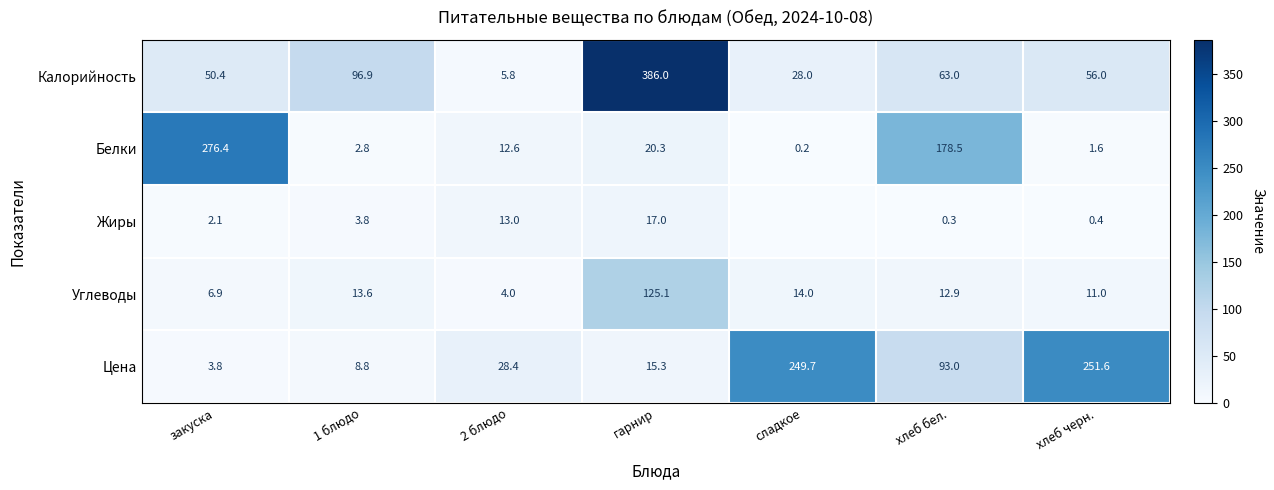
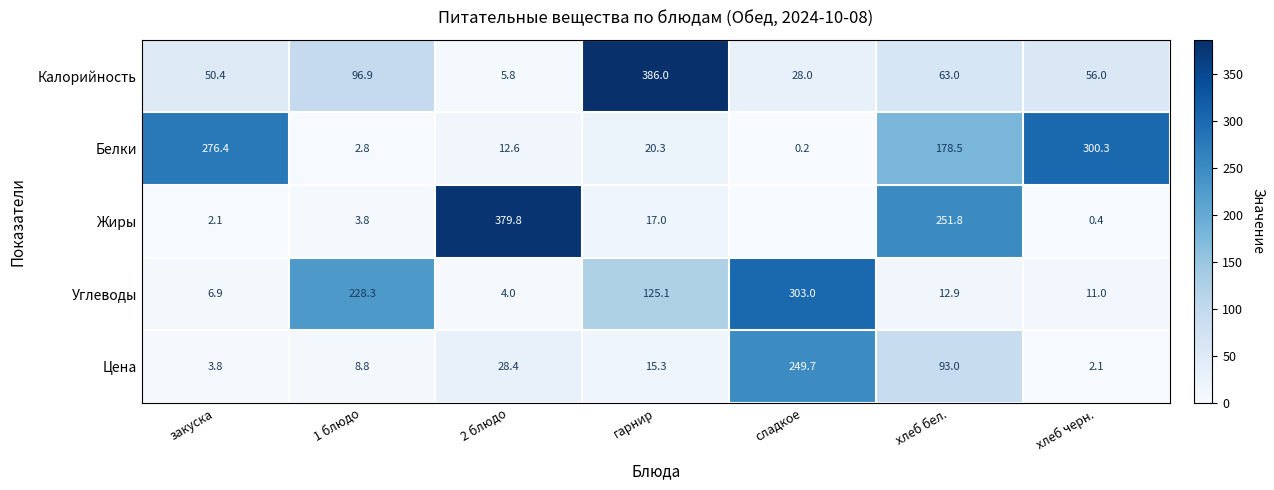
  {
    "Калорийность": {
      "закуска": 50.4,
      "1 блюдо": 96.9,
      "2 блюдо": 5.8,
      "гарнир": 386.0,
      "сладкое": 28.0,
      "хлеб бел.": 63.0,
      "хлеб черн.": 56.0
    },
    "Белки": {
      "закуска": 276.4,
      "1 блюдо": 2.8,
      "2 блюдо": 12.6,
      "гарнир": 20.3,
      "сладкое": 0.2,
      "хлеб бел.": 178.5,
-     "хлеб черн.": 1.6
+     "хлеб черн.": 300.3
    },
    "Жиры": {
      "закуска": 2.1,
      "1 блюдо": 3.8,
-     "2 блюдо": 13.0,
+     "2 блюдо": 379.8,
      "гарнир": 17.0,
-     "хлеб бел.": 0.3,
+     "хлеб бел.": 251.8,
      "хлеб черн.": 0.4
    },
    "Углеводы": {
      "закуска": 6.9,
-     "1 блюдо": 13.6,
+     "1 блюдо": 228.3,
      "2 блюдо": 4.0,
      "гарнир": 125.1,
-     "сладкое": 14.0,
+     "сладкое": 303.0,
      "хлеб бел.": 12.9,
      "хлеб черн.": 11.0
    },
    "Цена": {
      "закуска": 3.8,
      "1 блюдо": 8.8,
      "2 блюдо": 28.4,
      "гарнир": 15.3,
      "сладкое": 249.7,
      "хлеб бел.": 93.0,
-     "хлеб черн.": 251.6
+     "хлеб черн.": 2.1
    }
  }
